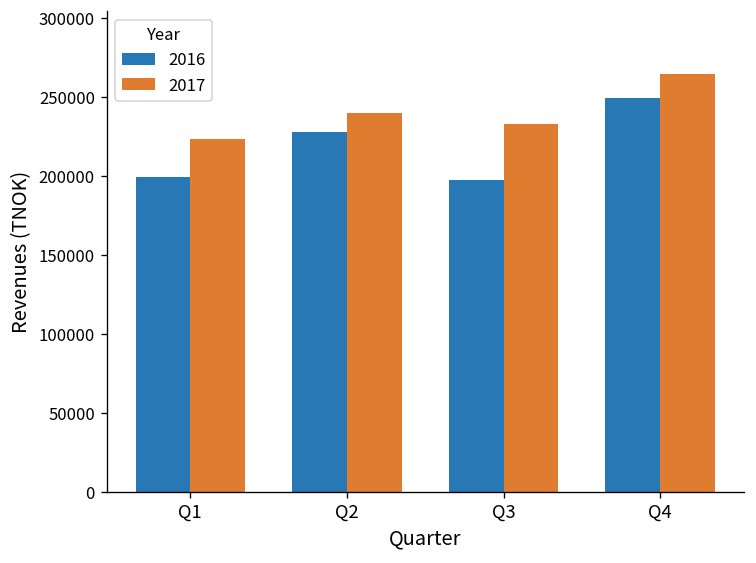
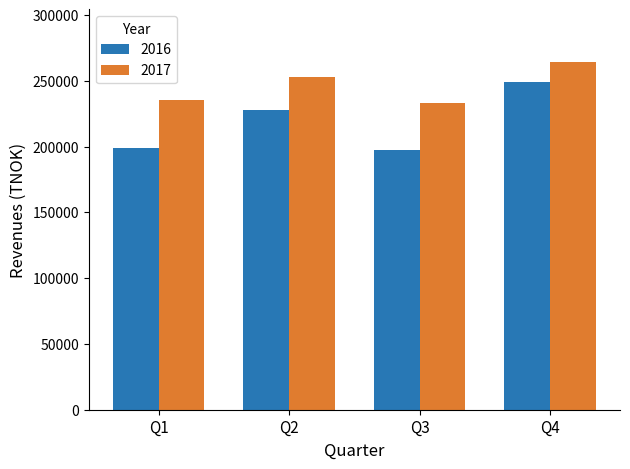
  {
    "2016": {
      "Q1": 199000,
      "Q2": 228000,
      "Q3": 197000,
      "Q4": 249000
    },
    "2017": {
-     "Q1": 223000,
-     "Q2": 240000,
+     "Q1": 236000,
+     "Q2": 253000,
      "Q3": 233000,
      "Q4": 265000
    }
  }
